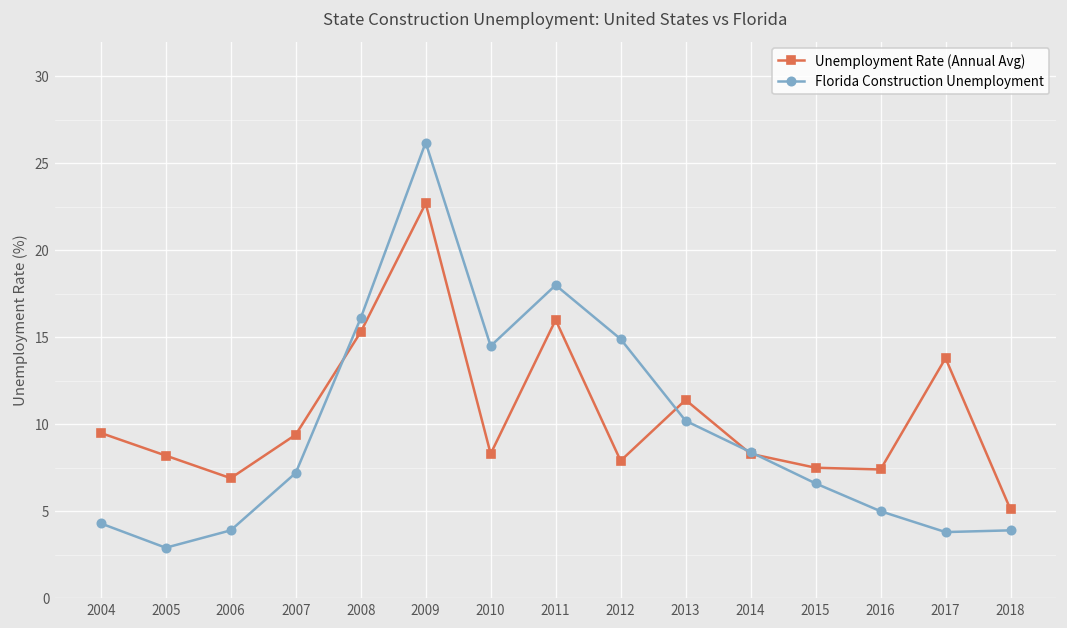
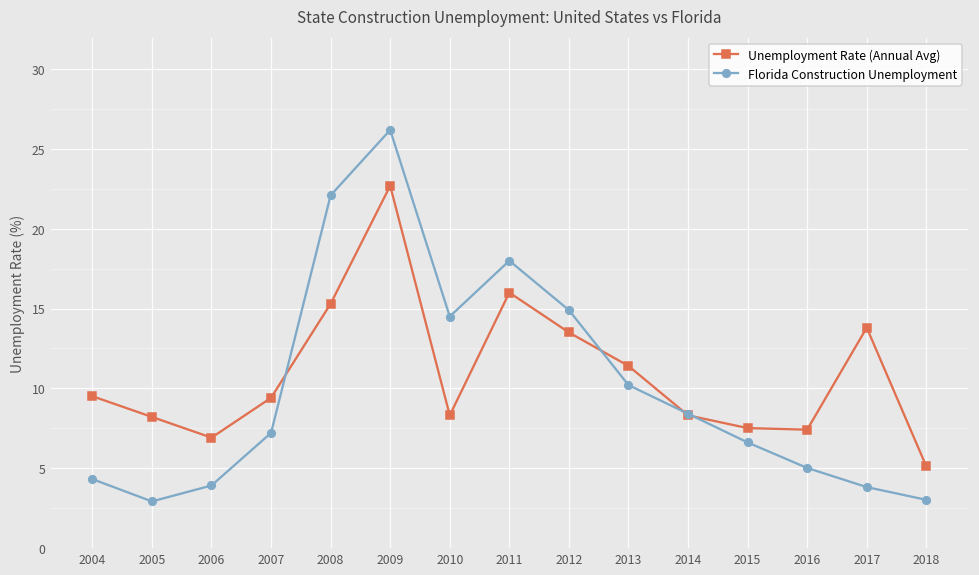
  {
    "Unemployment Rate (Annual Avg)": {
      "2004": 9.5,
      "2005": 8.2,
      "2006": 6.9,
      "2007": 9.4,
      "2008": 15.3,
      "2009": 22.7,
      "2010": 8.3,
      "2011": 16.0,
-     "2012": 7.9,
+     "2012": 13.5,
      "2013": 11.4,
      "2015": 7.5,
      "2016": 7.4,
      "2017": 13.8,
      "2018": 5.1
    },
    "Florida Construction Unemployment": {
      "2004": 4.3,
      "2005": 2.9,
      "2006": 3.9,
      "2007": 7.2,
-     "2008": 16.1,
+     "2008": 22.1,
      "2009": 26.2,
      "2010": 14.5,
      "2011": 18.0,
      "2012": 14.9,
      "2013": 10.2,
      "2015": 6.6,
      "2016": 5.0,
      "2017": 3.8,
-     "2018": 3.9
+     "2018": 3.0
    }
  }
